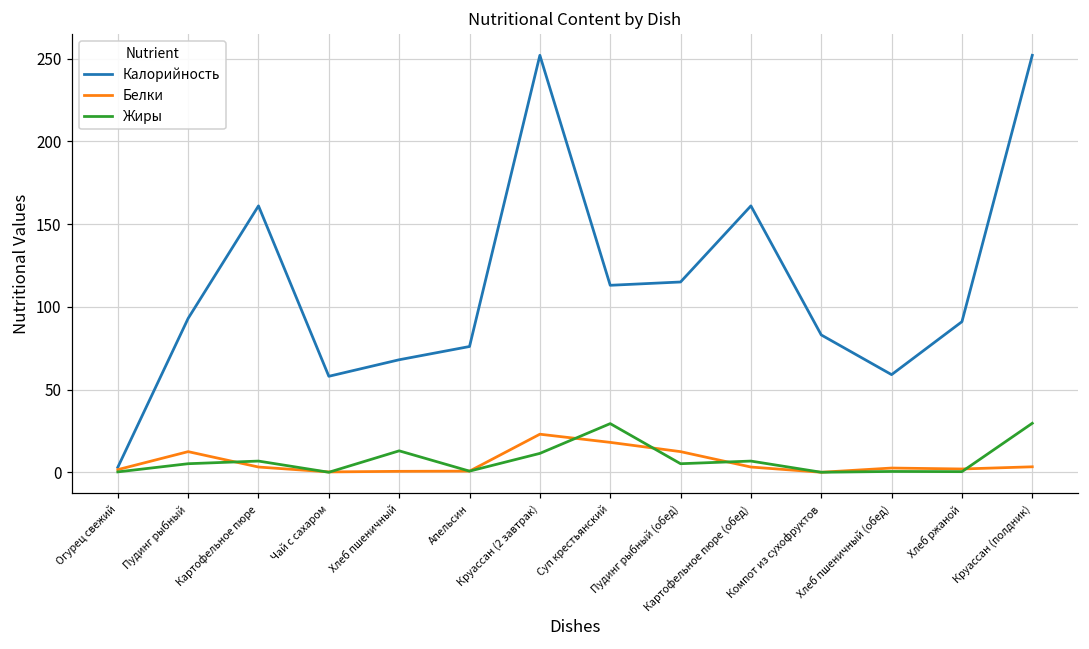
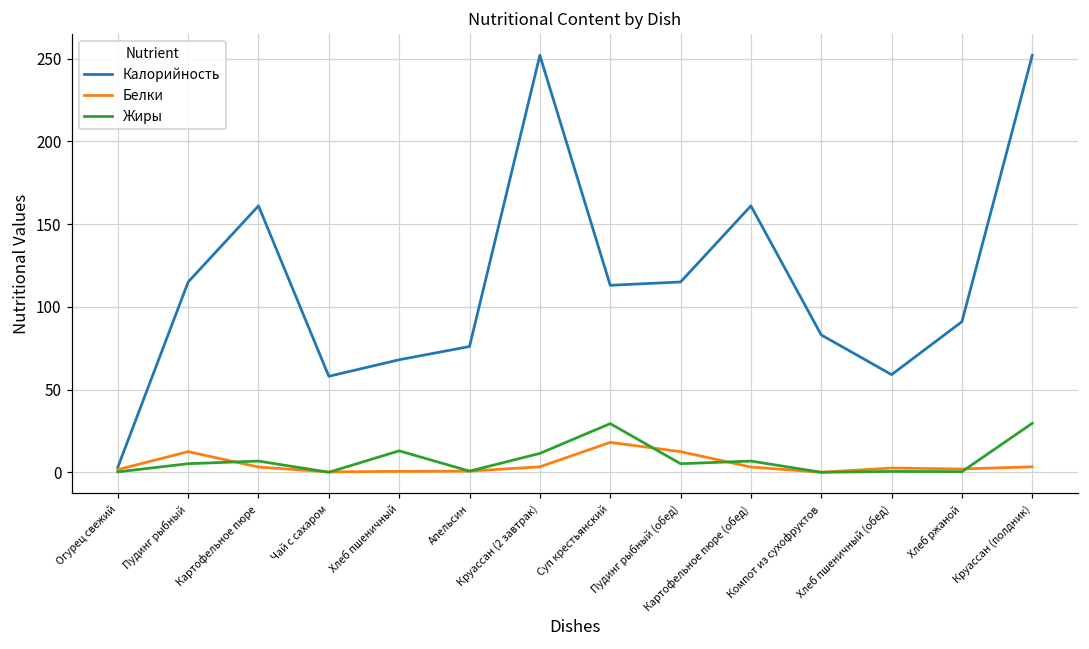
  {
    "Калорийность": {
-     "Пудинг рыбный": 93,
+     "Пудинг рыбный": 115,
      "Картофельное пюре": 161,
      "Чай с сахаром": 58,
      "Хлеб пшеничный": 68,
      "Апельсин": 76,
      "Круассан (2 завтрак)": 252,
      "Суп крестьянский": 113,
      "Пудинг рыбный (обед)": 115,
      "Картофельное пюре (обед)": 161,
      "Компот из сухофруктов": 83,
      "Хлеб пшеничный (обед)": 59,
      "Хлеб ржаной": 91,
      "Круассан (полдник)": 252
    },
    "Белки": {
      "Пудинг рыбный": 12,
      "Картофельное пюре": 3,
      "Хлеб пшеничный": 1,
-     "Круассан (2 завтрак)": 23,
+     "Круассан (2 завтрак)": 3,
      "Суп крестьянский": 18,
      "Пудинг рыбный (обед)": 12,
      "Картофельное пюре (обед)": 3,
      "Хлеб пшеничный (обед)": 3,
      "Круассан (полдник)": 3
    },
    "Жиры": {
      "Пудинг рыбный": 5,
      "Картофельное пюре": 7,
      "Хлеб пшеничный": 13,
      "Круассан (2 завтрак)": 11,
      "Суп крестьянский": 29,
      "Пудинг рыбный (обед)": 5,
      "Картофельное пюре (обед)": 7,
      "Хлеб пшеничный (обед)": 0,
      "Круассан (полдник)": 30
    }
  }
